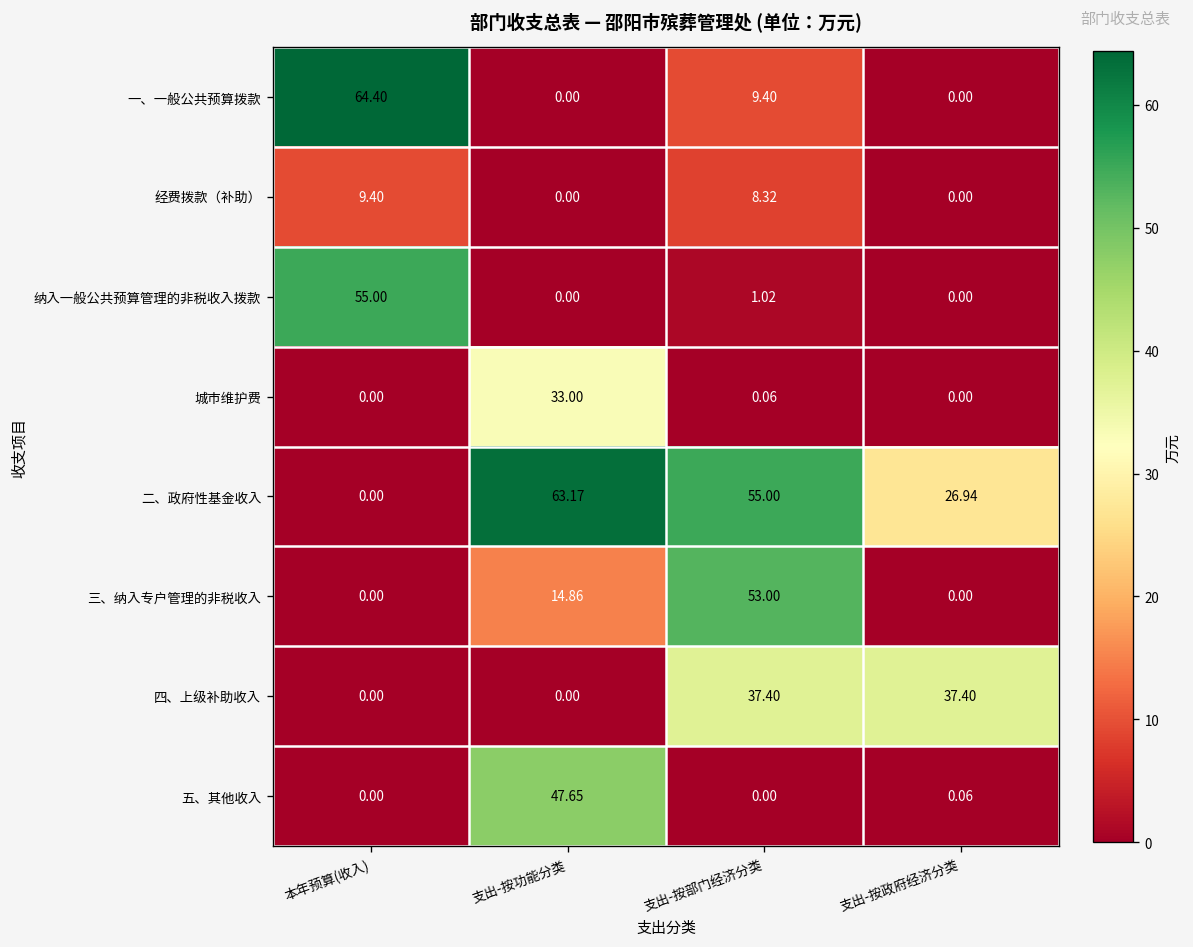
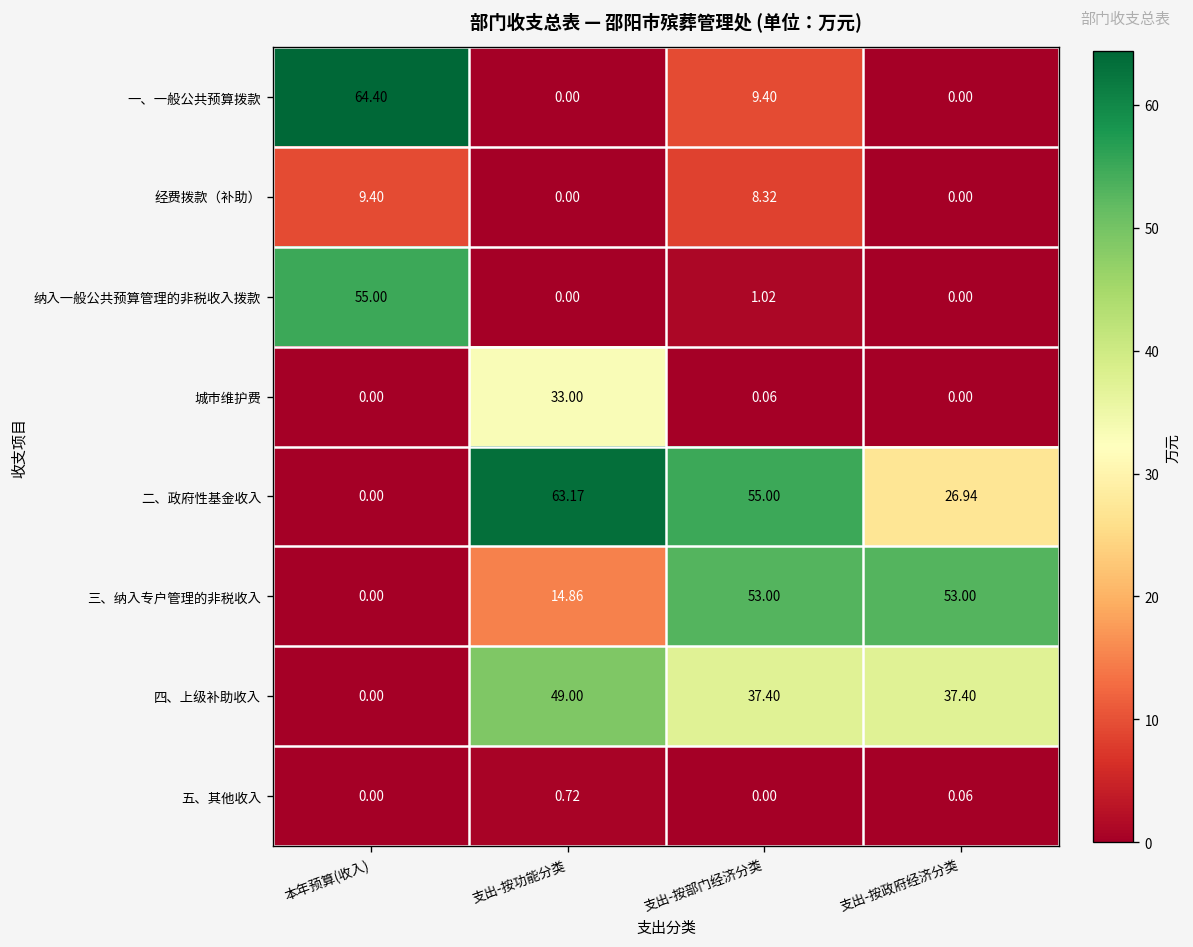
  {
    "一、一般公共预算拨款": {
      "本年预算(收入)": 64.40,
      "支出-按功能分类": 0.00,
      "支出-按部门经济分类": 9.40,
      "支出-按政府经济分类": 0.00
    },
    "经费拨款（补助）": {
      "本年预算(收入)": 9.40,
      "支出-按功能分类": 0.00,
      "支出-按部门经济分类": 8.32,
      "支出-按政府经济分类": 0.00
    },
    "纳入一般公共预算管理的非税收入拨款": {
      "本年预算(收入)": 55.00,
      "支出-按功能分类": 0.00,
      "支出-按部门经济分类": 1.02,
      "支出-按政府经济分类": 0.00
    },
    "城市维护费": {
      "本年预算(收入)": 0.00,
      "支出-按功能分类": 33.00,
      "支出-按部门经济分类": 0.06,
      "支出-按政府经济分类": 0.00
    },
    "二、政府性基金收入": {
      "本年预算(收入)": 0.00,
      "支出-按功能分类": 63.17,
      "支出-按部门经济分类": 55.00,
      "支出-按政府经济分类": 26.94
    },
    "三、纳入专户管理的非税收入": {
      "本年预算(收入)": 0.00,
      "支出-按功能分类": 14.86,
      "支出-按部门经济分类": 53.00,
-     "支出-按政府经济分类": 0.00
+     "支出-按政府经济分类": 53.00
    },
    "四、上级补助收入": {
      "本年预算(收入)": 0.00,
-     "支出-按功能分类": 0.00,
+     "支出-按功能分类": 49.00,
      "支出-按部门经济分类": 37.40,
      "支出-按政府经济分类": 37.40
    },
    "五、其他收入": {
      "本年预算(收入)": 0.00,
-     "支出-按功能分类": 47.65,
+     "支出-按功能分类": 0.72,
      "支出-按部门经济分类": 0.00,
      "支出-按政府经济分类": 0.06
    }
  }
